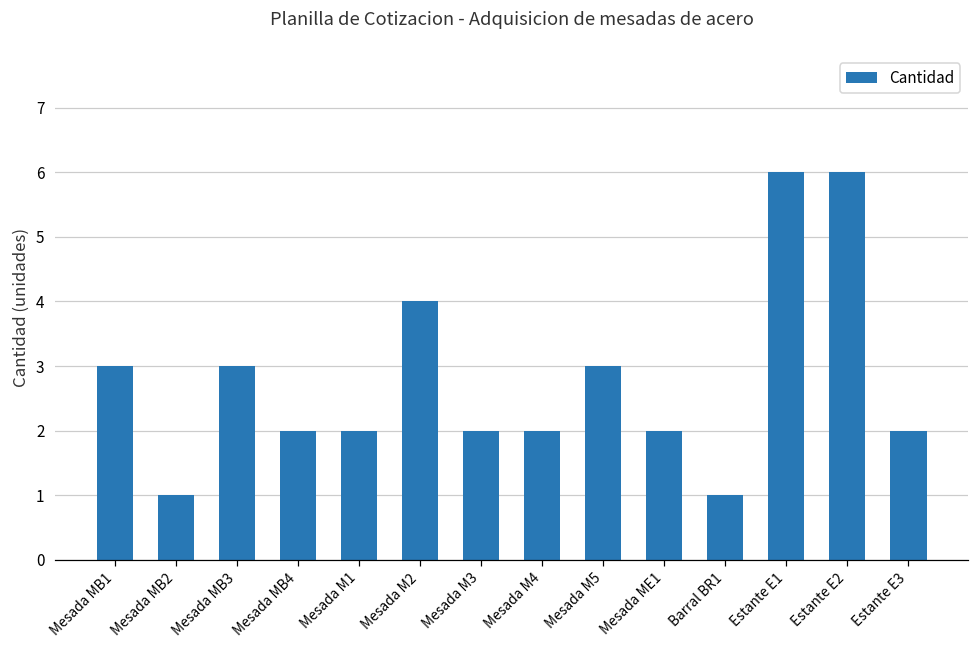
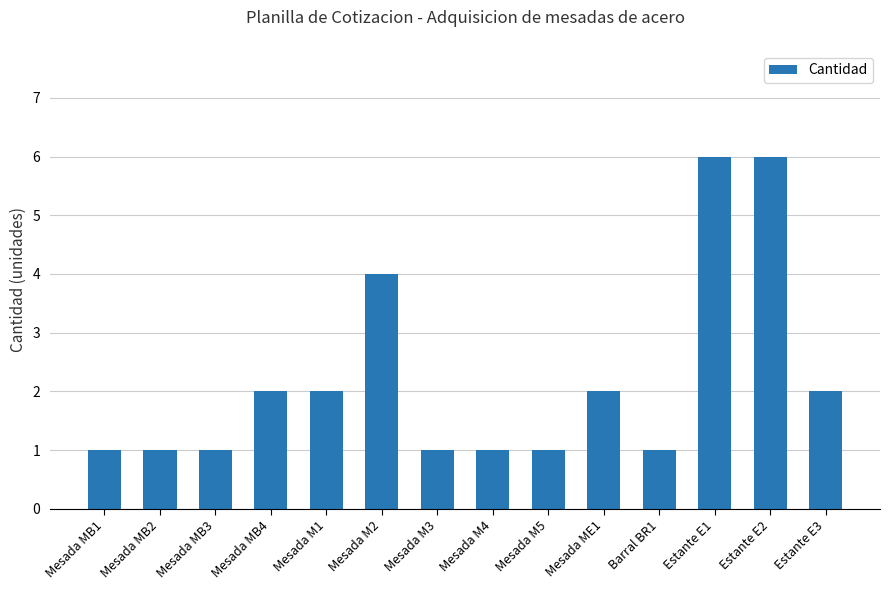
  {
-   "Mesada MB1": 3,
+   "Mesada MB1": 1,
    "Mesada MB2": 1,
-   "Mesada MB3": 3,
+   "Mesada MB3": 1,
    "Mesada MB4": 2,
    "Mesada M1": 2,
    "Mesada M2": 4,
-   "Mesada M3": 2,
-   "Mesada M4": 2,
-   "Mesada M5": 3,
+   "Mesada M3": 1,
+   "Mesada M4": 1,
+   "Mesada M5": 1,
    "Mesada ME1": 2,
    "Barral BR1": 1,
    "Estante E1": 6,
    "Estante E2": 6,
    "Estante E3": 2
  }
